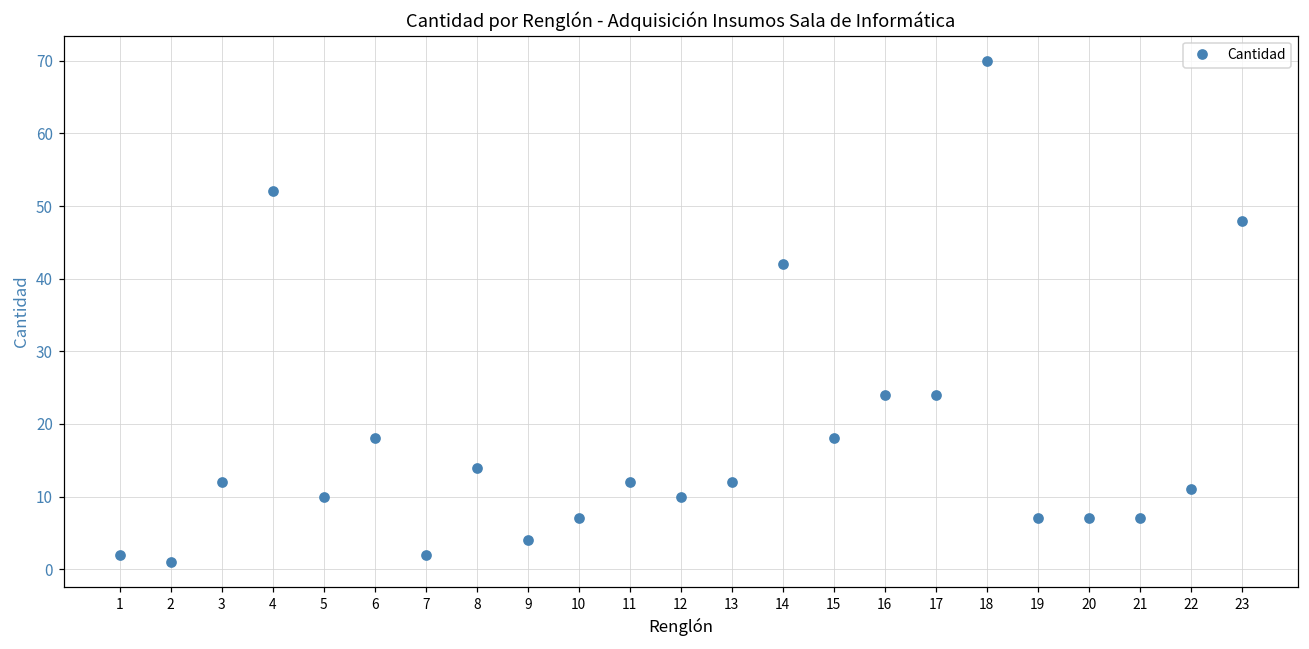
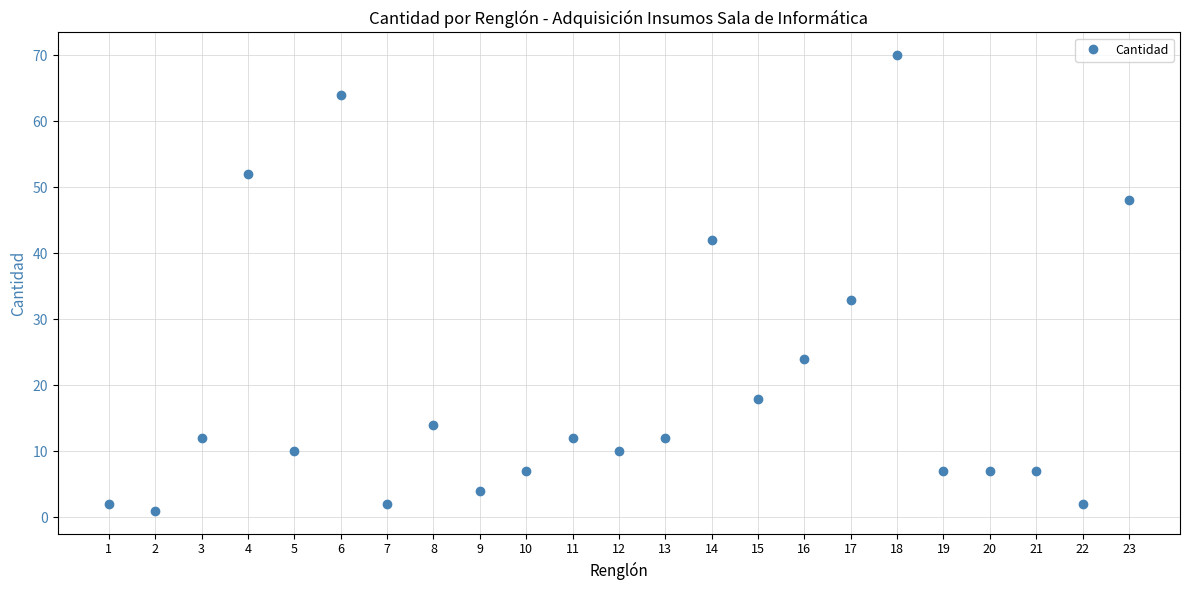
  {
    "1": 2,
    "2": 1,
    "3": 12,
    "4": 52,
    "5": 10,
-   "6": 18,
+   "6": 64,
    "7": 2,
    "8": 14,
    "9": 4,
    "10": 7,
    "11": 12,
    "12": 10,
    "13": 12,
    "14": 42,
    "15": 18,
    "16": 24,
-   "17": 24,
+   "17": 33,
    "18": 70,
    "19": 7,
    "20": 7,
    "21": 7,
-   "22": 11,
+   "22": 2,
    "23": 48
  }
